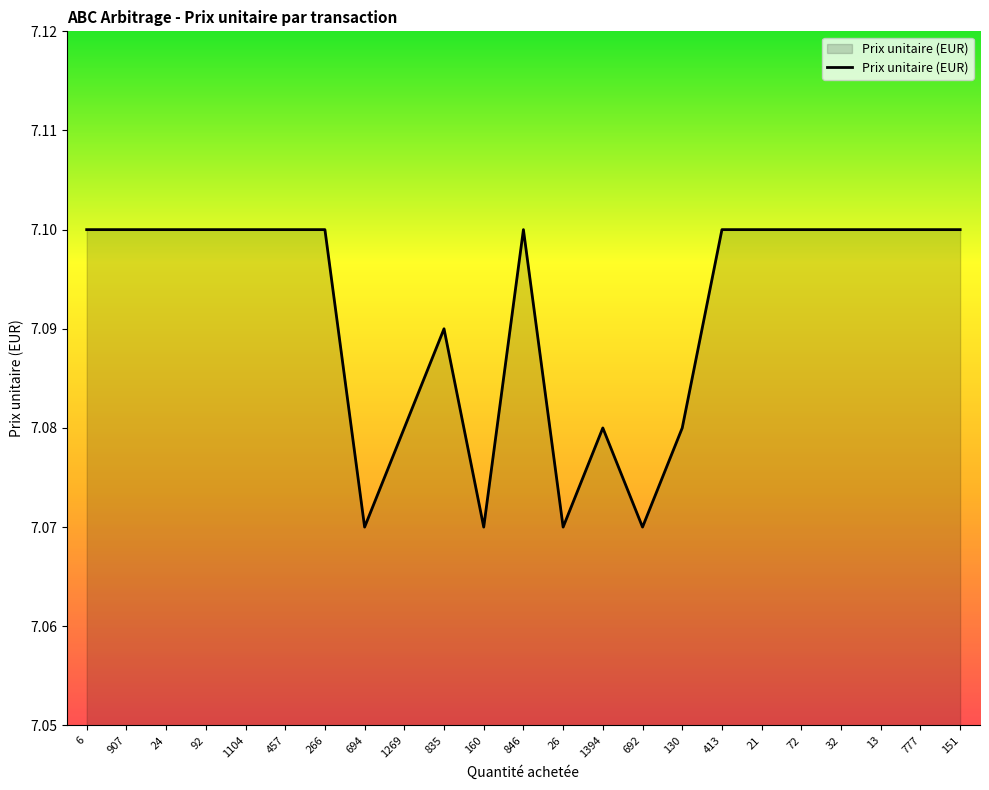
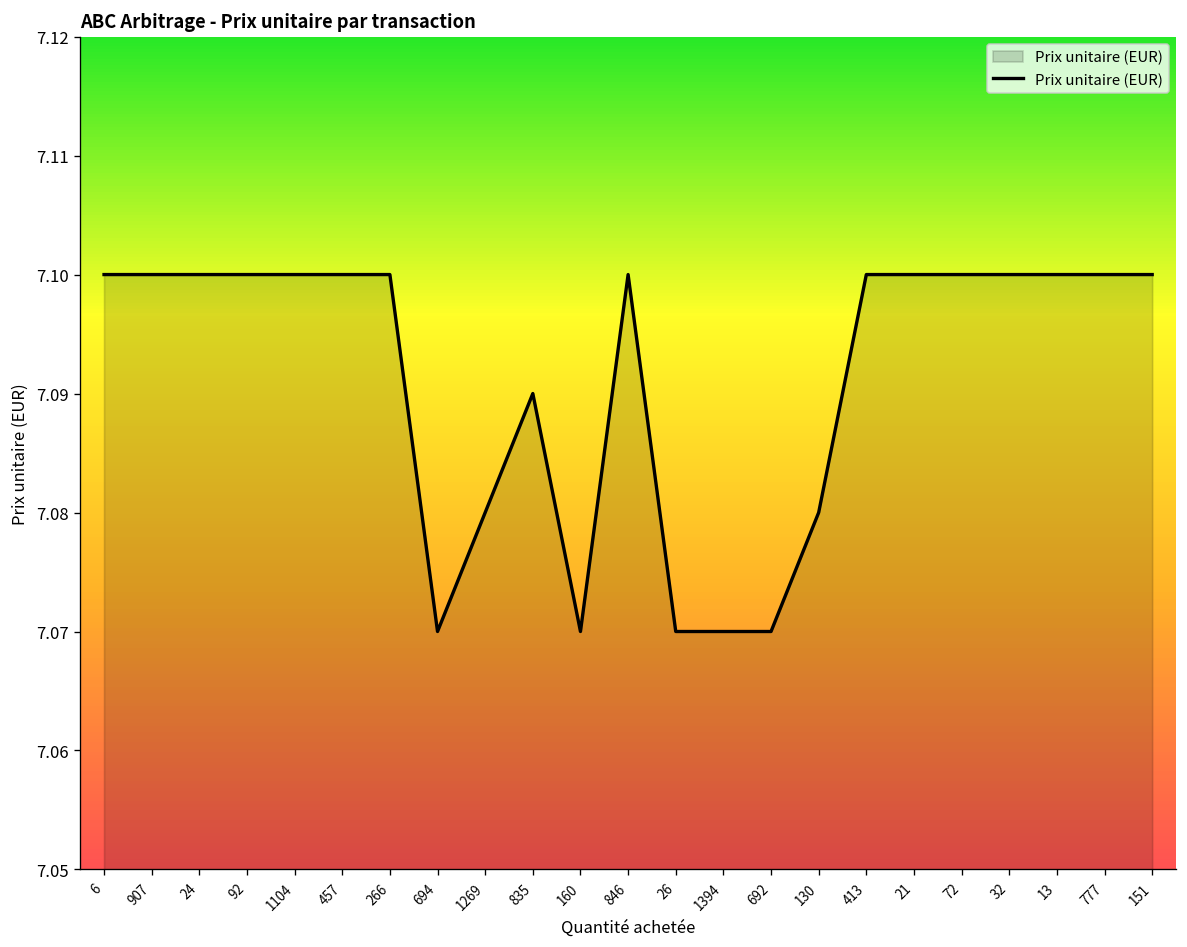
  {
    "6": 7.10,
    "907": 7.10,
    "24": 7.10,
    "92": 7.10,
    "1104": 7.10,
    "457": 7.10,
    "266": 7.10,
    "694": 7.07,
    "1269": 7.08,
    "835": 7.09,
    "160": 7.07,
    "846": 7.10,
    "26": 7.07,
-   "1394": 7.08,
+   "1394": 7.07,
    "692": 7.07,
    "130": 7.08,
    "413": 7.10,
    "21": 7.10,
    "72": 7.10,
    "32": 7.10,
    "13": 7.10,
    "777": 7.10,
    "151": 7.10
  }
